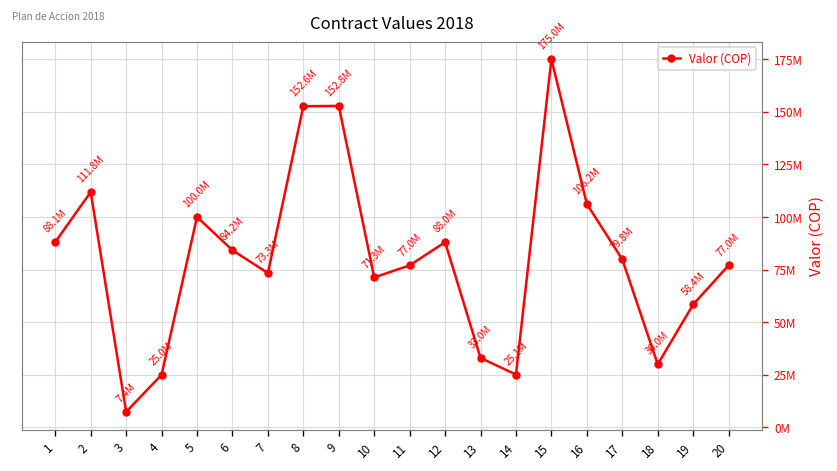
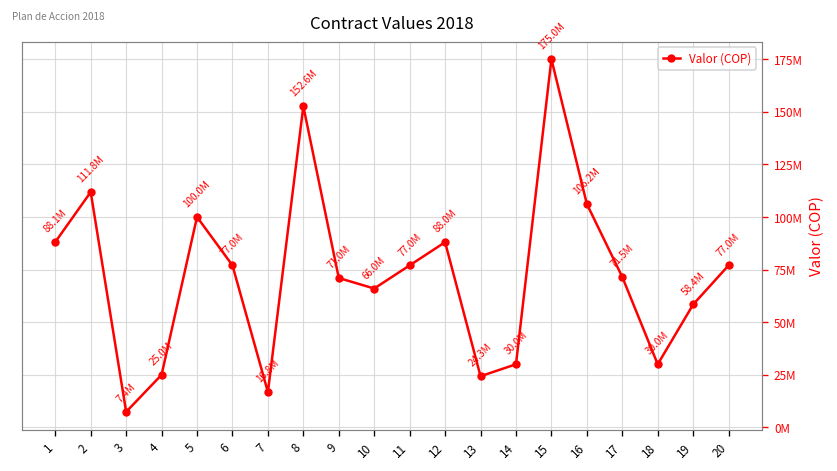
  {
    "1": "88.1M",
    "2": "111.8M",
    "3": "7.4M",
    "4": "25.0M",
    "5": "100.0M",
-   "6": "84.2M",
-   "7": "73.3M",
+   "6": "77.0M",
+   "7": "16.8M",
    "8": "152.6M",
-   "9": "152.8M",
-   "10": "71.3M",
+   "9": "71.0M",
+   "10": "66.0M",
    "11": "77.0M",
    "12": "88.0M",
-   "13": "33.0M",
-   "14": "25.1M",
+   "13": "24.3M",
+   "14": "30.0M",
    "15": "175.0M",
    "16": "106.2M",
-   "17": "79.8M",
+   "17": "71.5M",
    "18": "30.0M",
    "19": "58.4M",
    "20": "77.0M"
  }
